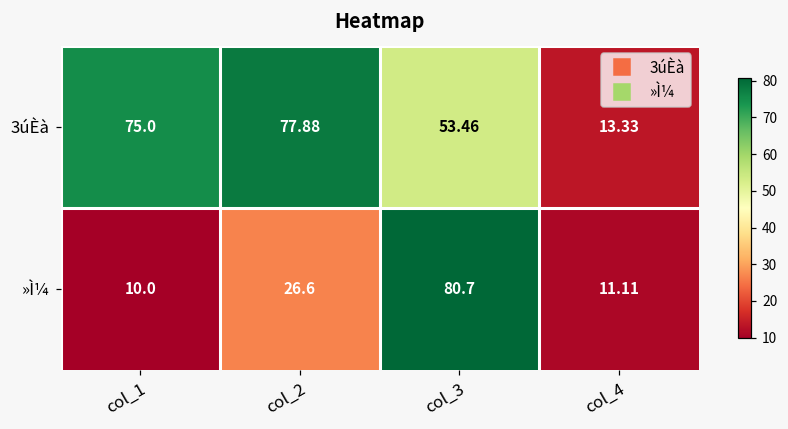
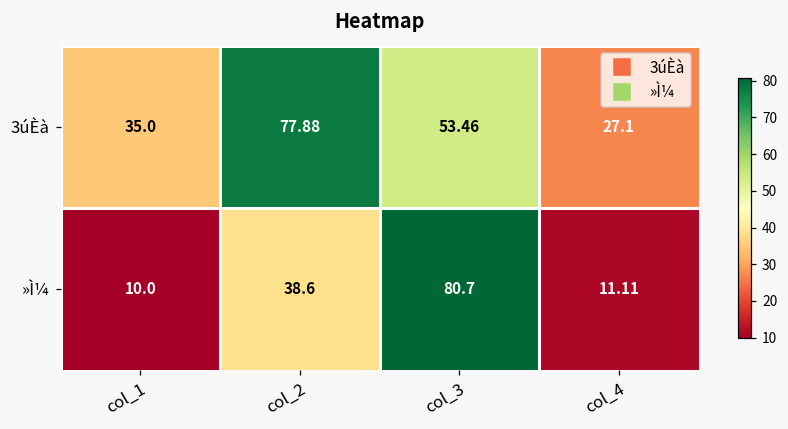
  {
    "3úÈà": {
-     "col_1": 75.0,
+     "col_1": 35.0,
      "col_2": 77.88,
      "col_3": 53.46,
-     "col_4": 13.33
+     "col_4": 27.1
    },
    "»Ì¼": {
      "col_1": 10.0,
-     "col_2": 26.6,
+     "col_2": 38.6,
      "col_3": 80.7,
      "col_4": 11.11
    }
  }
